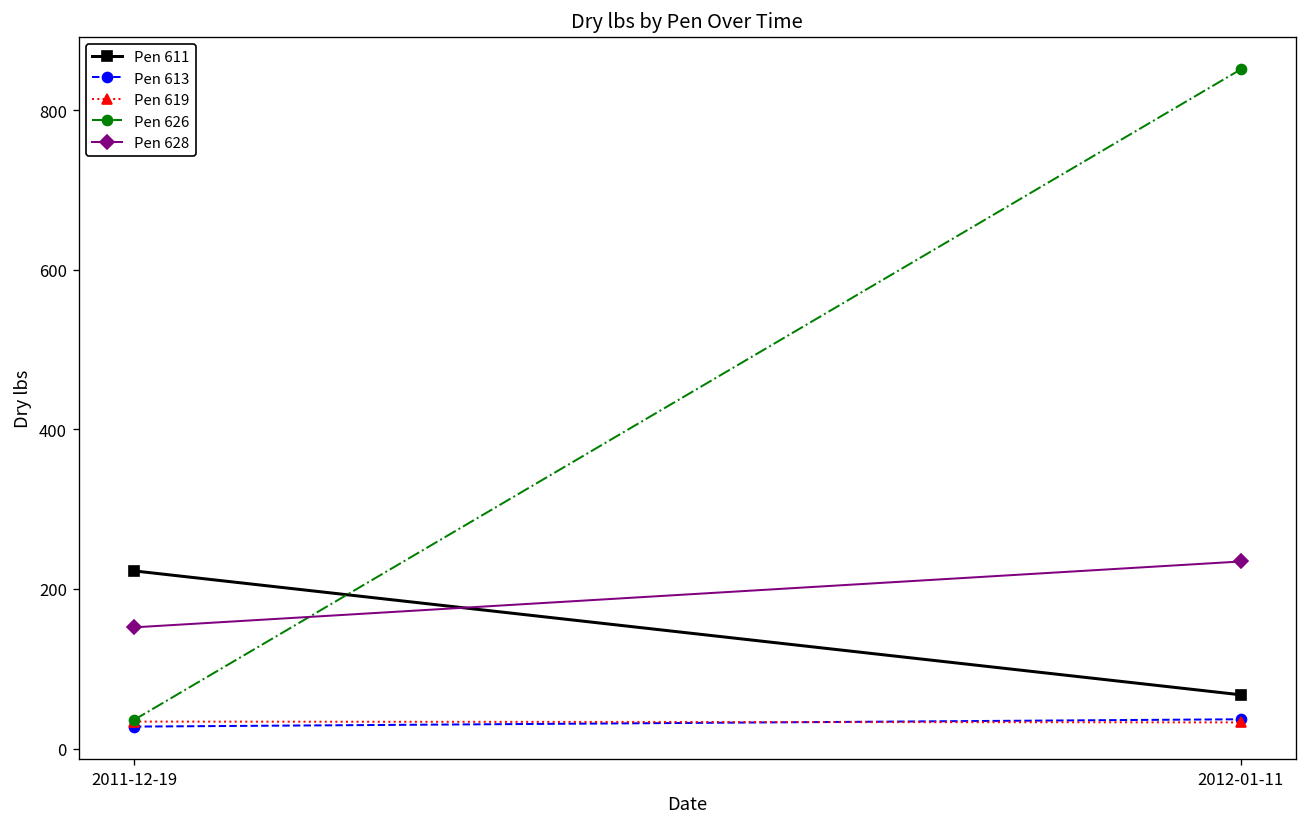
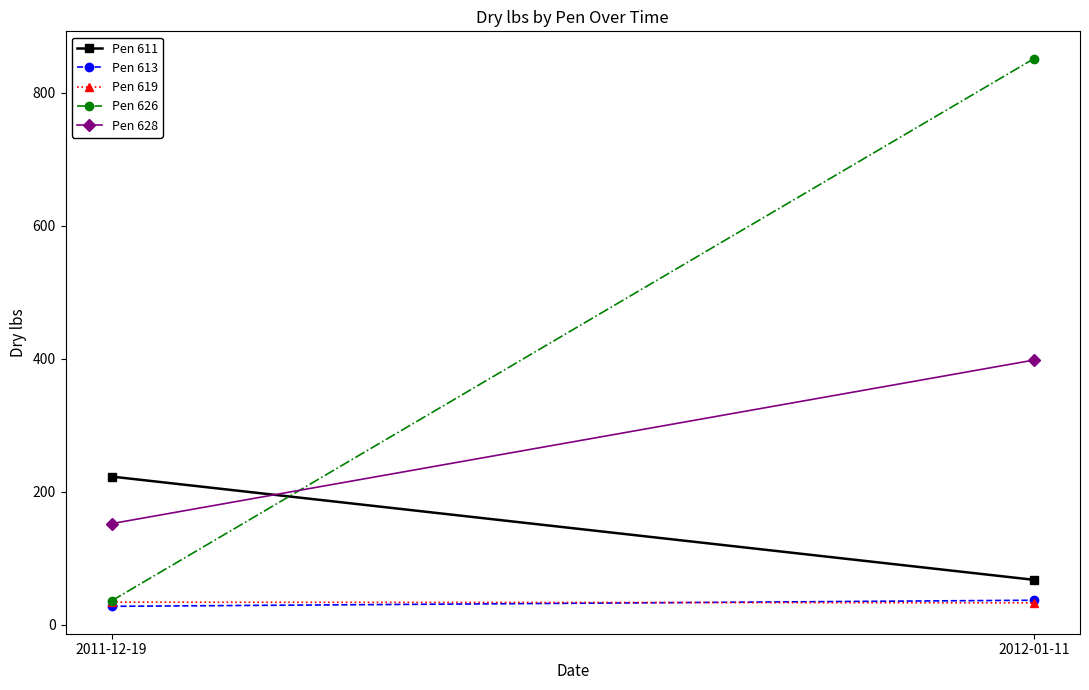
  {
    "Pen 611": {
      "2011-12-19": 220,
      "2012-01-11": 70
    },
    "Pen 613": {
      "2011-12-19": 30,
      "2012-01-11": 40
    },
    "Pen 619": {
      "2012-01-11": 30
    },
    "Pen 626": {
      "2012-01-11": 850
    },
    "Pen 628": {
      "2011-12-19": 150,
-     "2012-01-11": 230
+     "2012-01-11": 400
    }
  }
